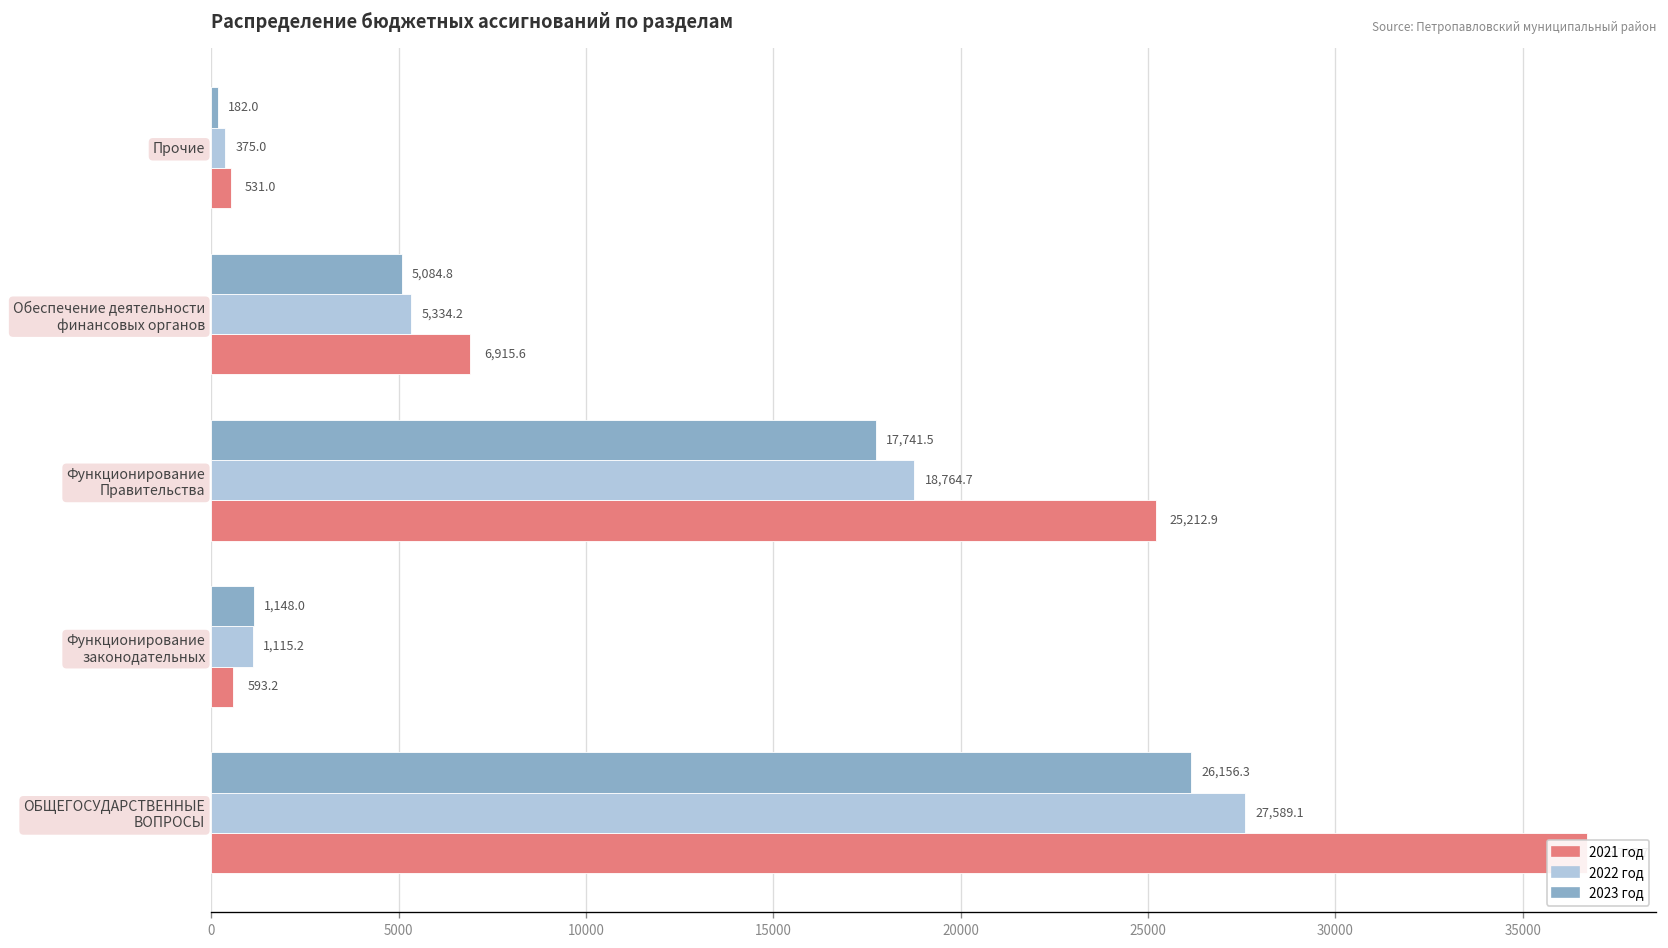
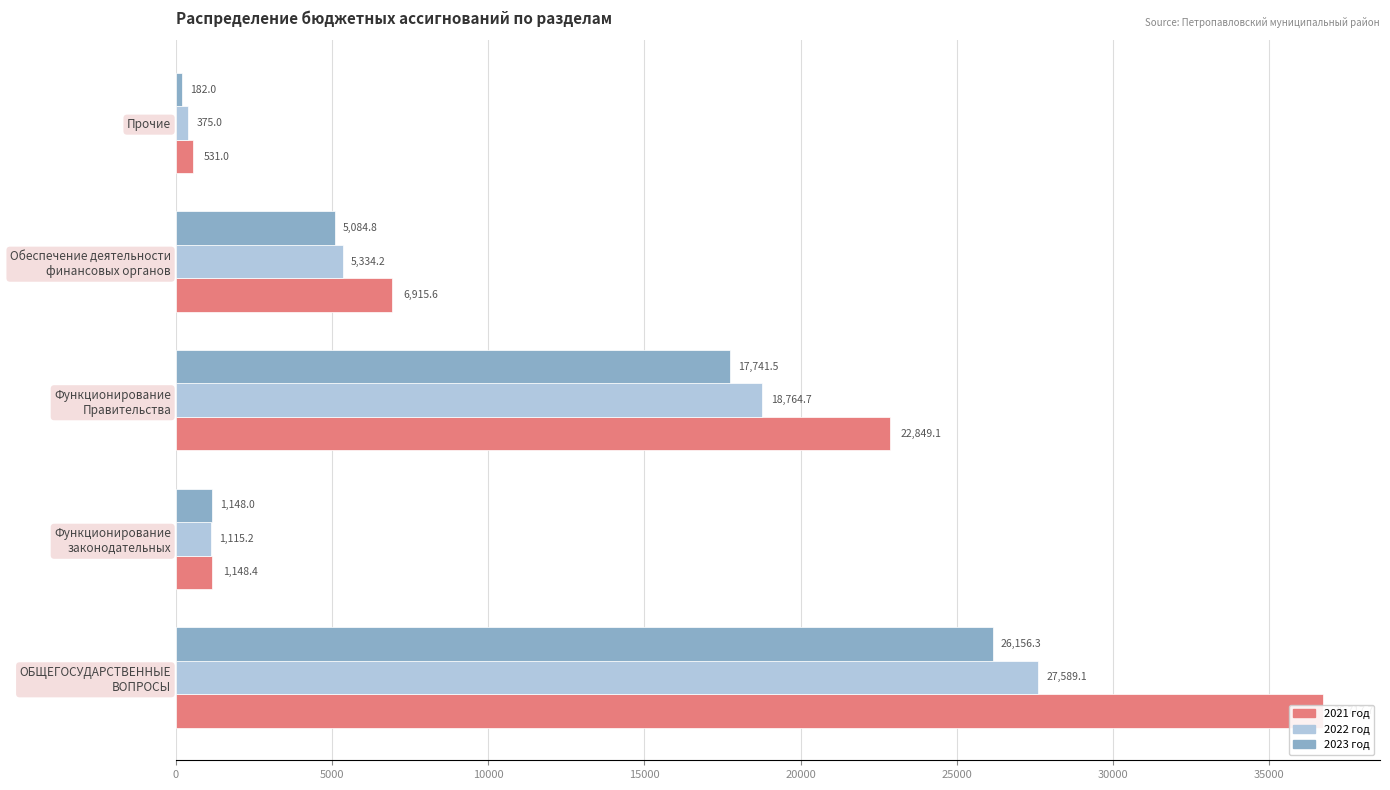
  {
    "2021 год": {
      "Прочие": "531.0",
      "Обеспечение деятельности финансовых органов": "6,915.6",
-     "Функционирование Правительства": "25,212.9",
-     "Функционирование законодательных": "593.2"
+     "Функционирование Правительства": "22,849.1",
+     "Функционирование законодательных": "1,148.4"
    }
  }
